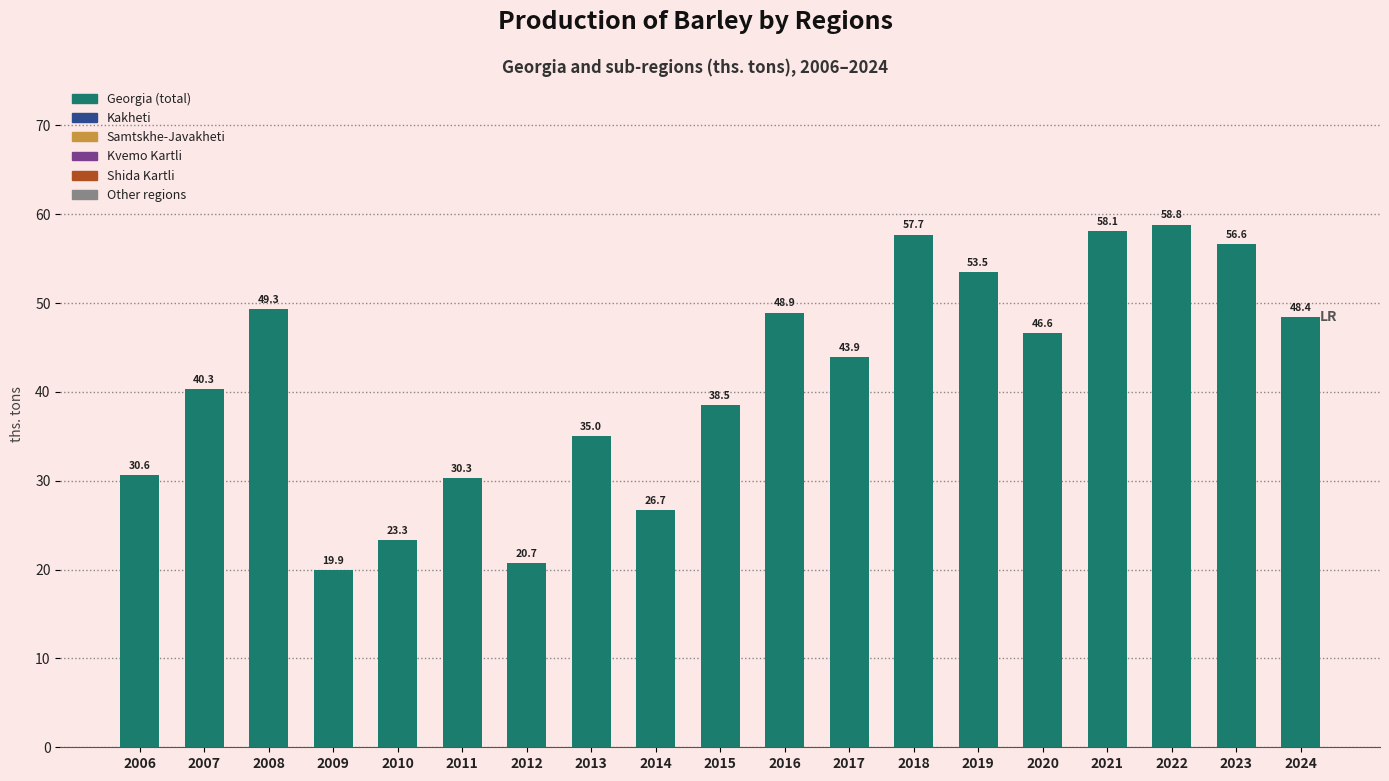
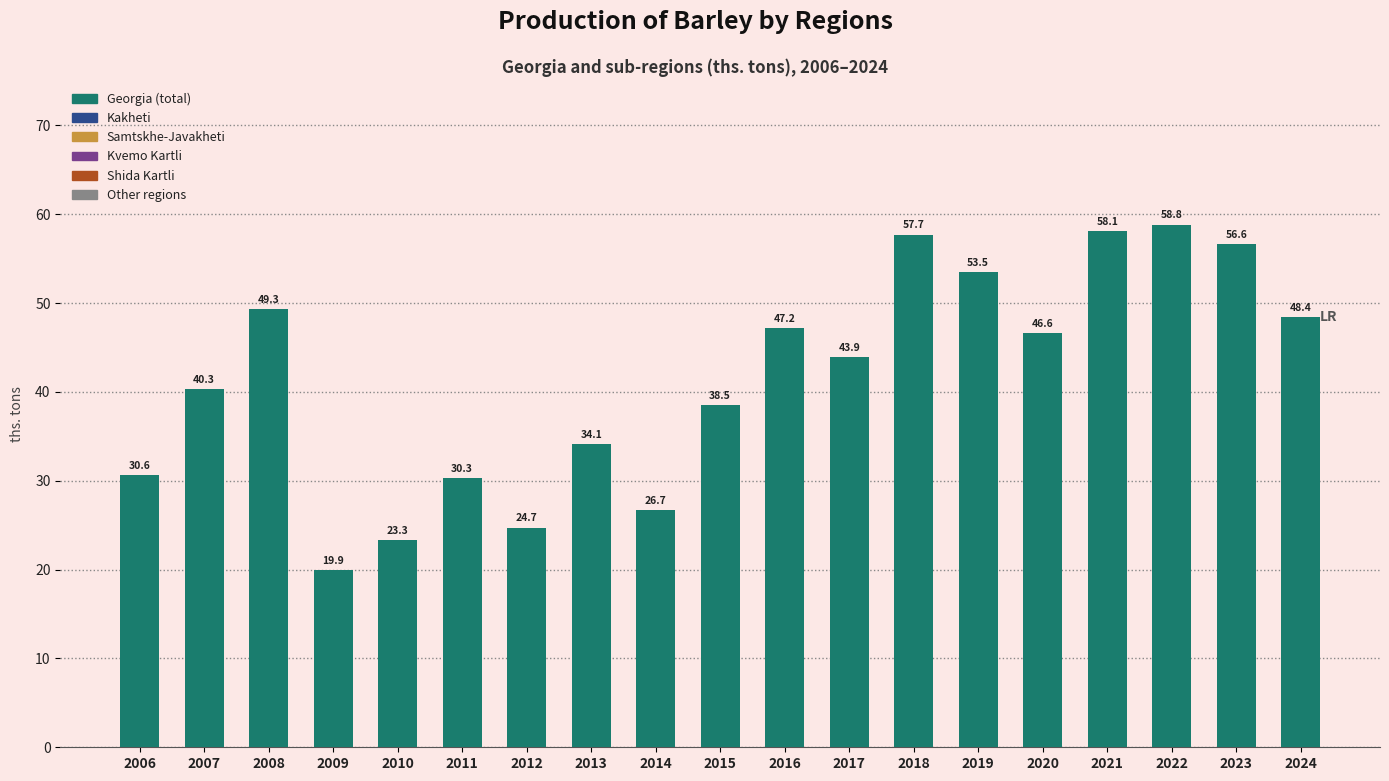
  {
    "2006": 30.6,
    "2007": 40.3,
    "2008": 49.3,
    "2009": 19.9,
    "2010": 23.3,
    "2011": 30.3,
-   "2012": 20.7,
-   "2013": 35.0,
+   "2012": 24.7,
+   "2013": 34.1,
    "2014": 26.7,
    "2015": 38.5,
-   "2016": 48.9,
+   "2016": 47.2,
    "2017": 43.9,
    "2018": 57.7,
    "2019": 53.5,
    "2020": 46.6,
    "2021": 58.1,
    "2022": 58.8,
    "2023": 56.6,
    "2024": 48.4
  }
